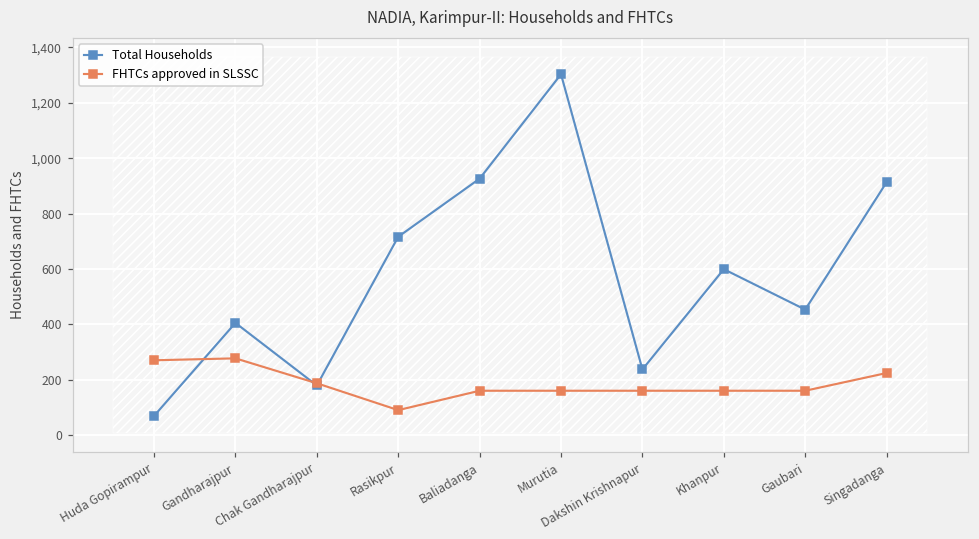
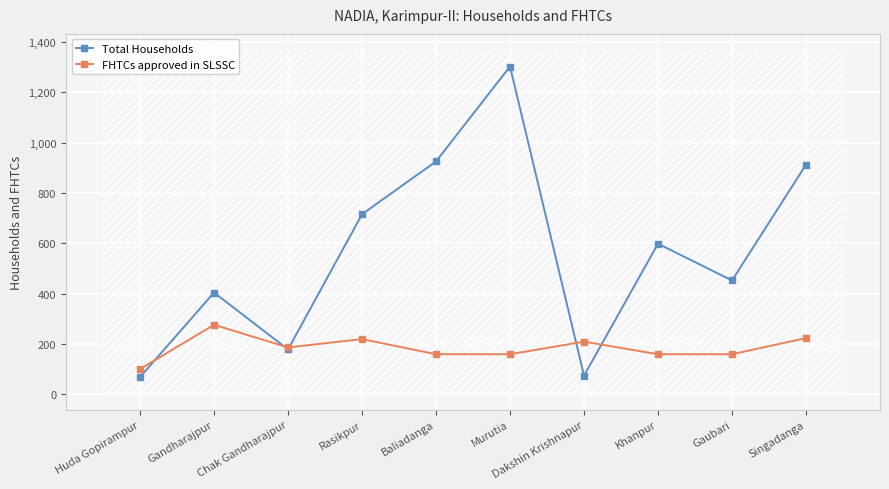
  {
    "Total Households": {
      "Huda Gopirampur": "70",
      "Gandharajpur": "410",
      "Rasikpur": "720",
      "Baliadanga": "930",
      "Murutia": "1,300",
-     "Dakshin Krishnapur": "240",
+     "Dakshin Krishnapur": "80",
      "Khanpur": "600",
      "Gaubari": "450",
      "Singadanga": "910"
    },
    "FHTCs approved in SLSSC": {
-     "Huda Gopirampur": "270",
+     "Huda Gopirampur": "100",
      "Gandharajpur": "280",
-     "Rasikpur": "90",
+     "Rasikpur": "220",
      "Baliadanga": "160",
      "Murutia": "160",
-     "Dakshin Krishnapur": "160",
+     "Dakshin Krishnapur": "210",
      "Khanpur": "160",
      "Gaubari": "160",
      "Singadanga": "220"
    }
  }
